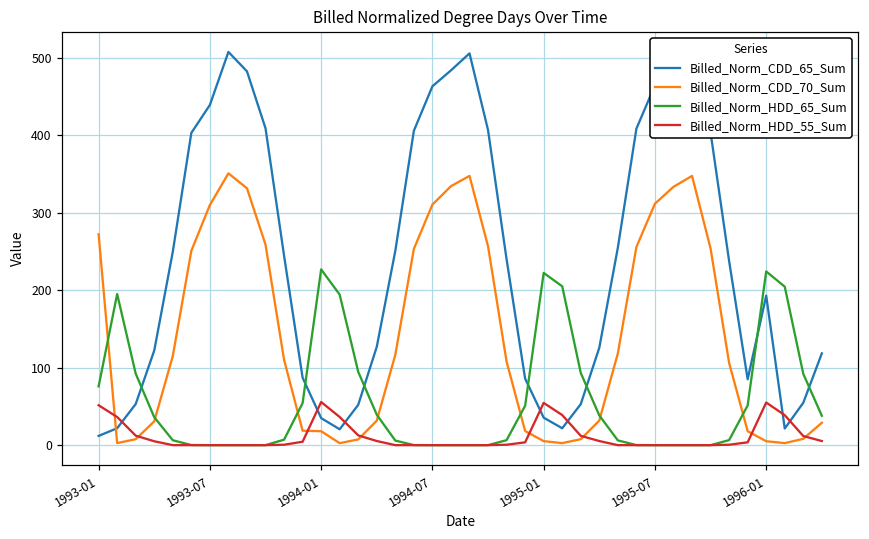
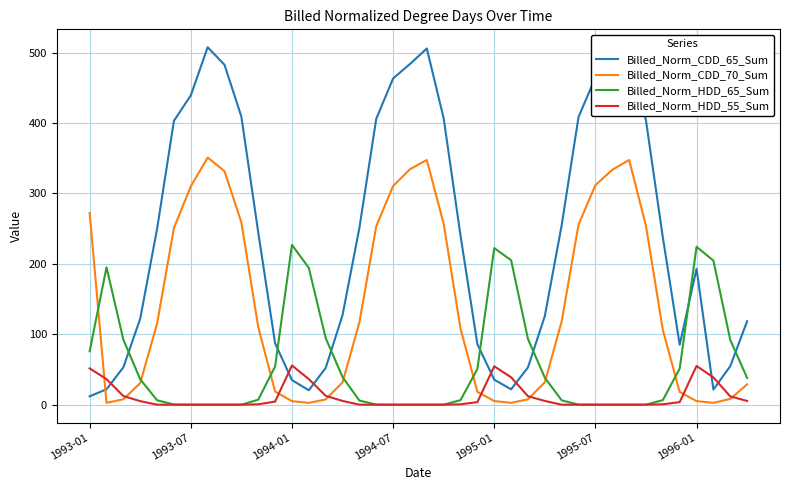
  {
    "Billed_Norm_CDD_65_Sum": {
      "1993-01": 10,
      "1993-07": 440,
      "1994-01": 30,
      "1994-07": 460,
      "1995-01": 40,
      "1996-01": 190
    },
    "Billed_Norm_CDD_70_Sum": {
      "1993-01": 270,
      "1993-07": 310,
-     "1994-01": 20,
+     "1994-01": 10,
      "1994-07": 310,
      "1995-01": 10,
      "1995-07": 310,
      "1996-01": 10
    },
    "Billed_Norm_HDD_65_Sum": {
      "1993-01": 80,
      "1994-01": 230,
      "1995-01": 220,
      "1996-01": 220
    },
    "Billed_Norm_HDD_55_Sum": {
      "1993-01": 50,
      "1994-01": 60,
      "1995-01": 50,
      "1996-01": 60
    }
  }
